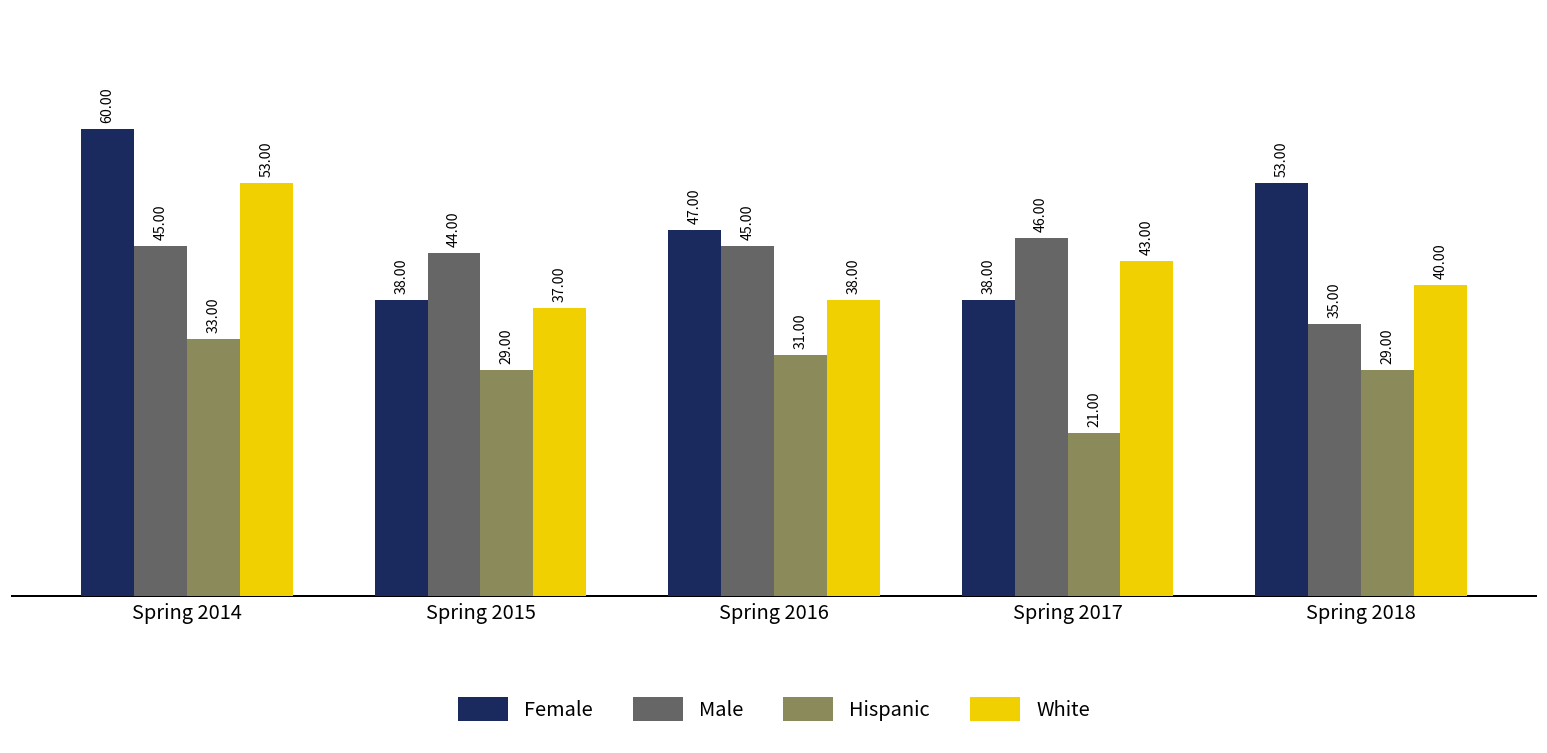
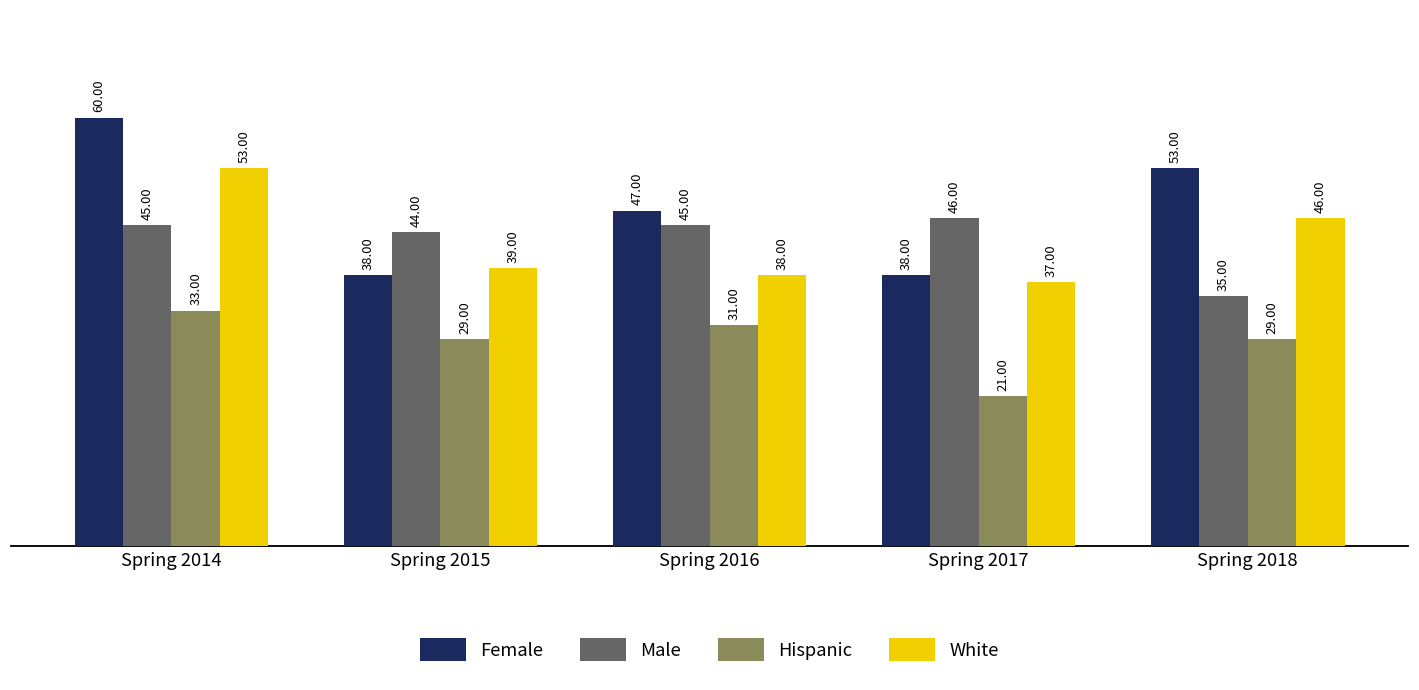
  {
    "Female": {
      "Spring 2014": 60.00,
      "Spring 2015": 38.00,
      "Spring 2016": 47.00,
      "Spring 2017": 38.00,
      "Spring 2018": 53.00
    },
    "White": {
      "Spring 2014": 53.00,
-     "Spring 2015": 37.00,
+     "Spring 2015": 39.00,
      "Spring 2016": 38.00,
-     "Spring 2017": 43.00,
-     "Spring 2018": 40.00
+     "Spring 2017": 37.00,
+     "Spring 2018": 46.00
    }
  }
